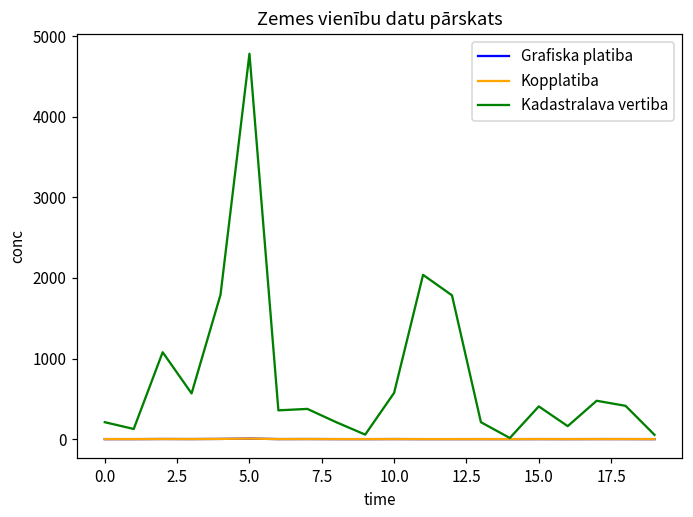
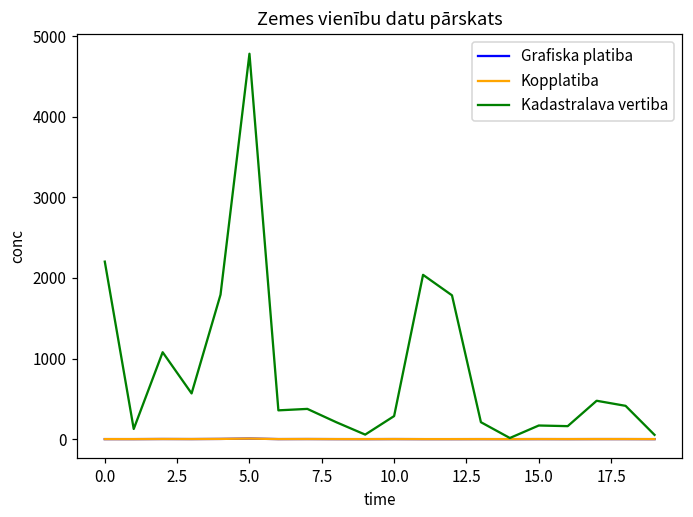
  {
    "Kopplatiba": {
      "0.0": 0,
      "5.0": 0,
      "10.0": 0,
      "15.0": 0
    },
    "Kadastralava vertiba": {
-     "0.0": 200,
+     "0.0": 2200,
      "5.0": 4800,
-     "10.0": 600,
-     "15.0": 400
+     "10.0": 300,
+     "15.0": 200
    }
  }
